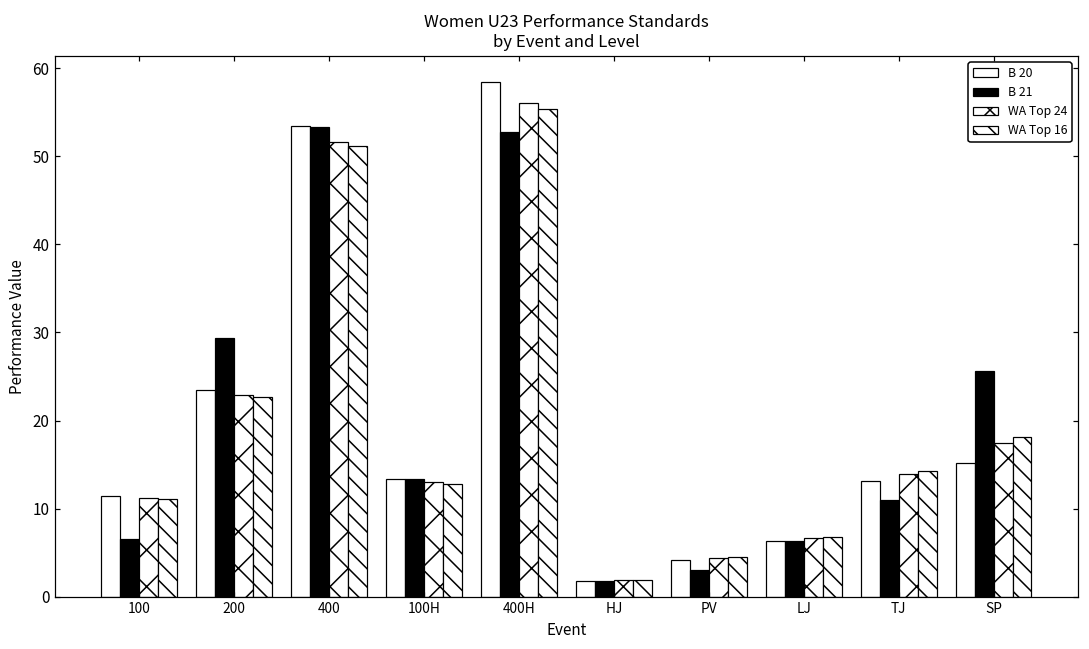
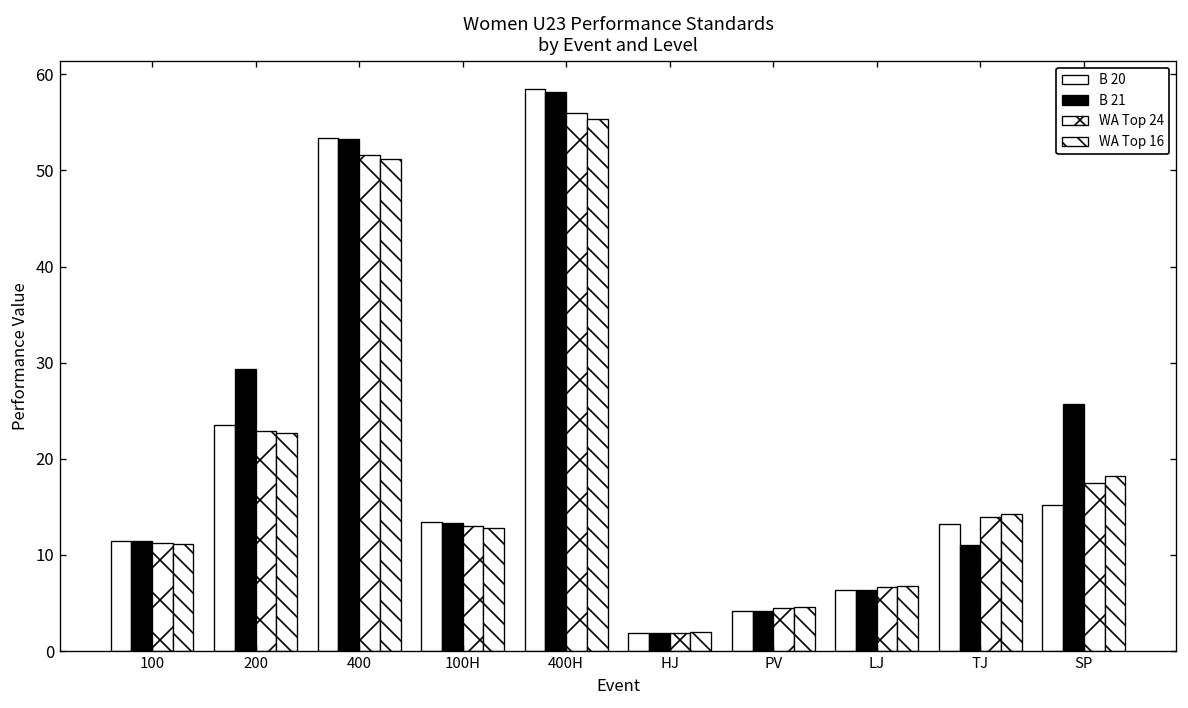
  {
    "B 21": {
-     "100": 7,
+     "100": 11,
      "200": 29,
      "400": 53,
      "100H": 13,
-     "400H": 53,
+     "400H": 58,
      "HJ": 2,
-     "PV": 3,
+     "PV": 4,
      "LJ": 6,
      "TJ": 11,
      "SP": 26
    }
  }
